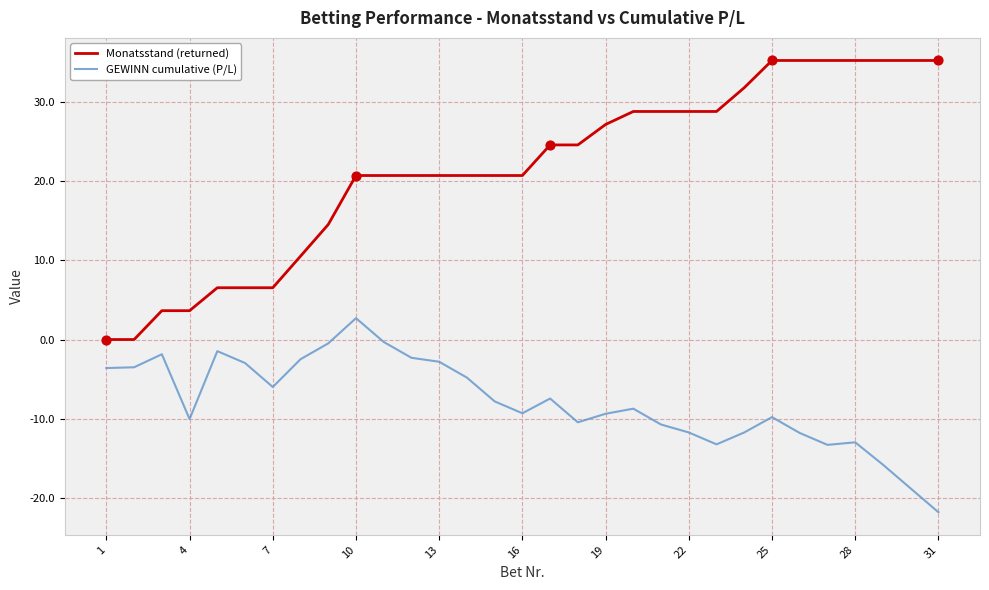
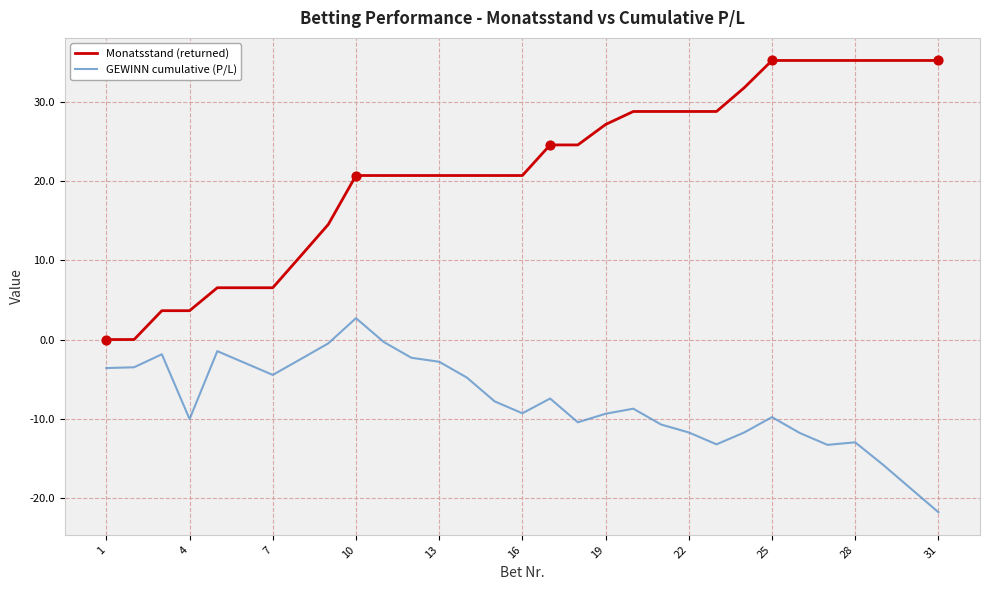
  {
    "GEWINN cumulative (P/L)": {
      "1": -4,
      "4": -10,
-     "7": -6,
+     "7": -4,
      "10": 3,
      "13": -3,
      "16": -9,
      "19": -9,
      "22": -12,
      "25": -10,
      "28": -13,
      "31": -22
    }
  }
